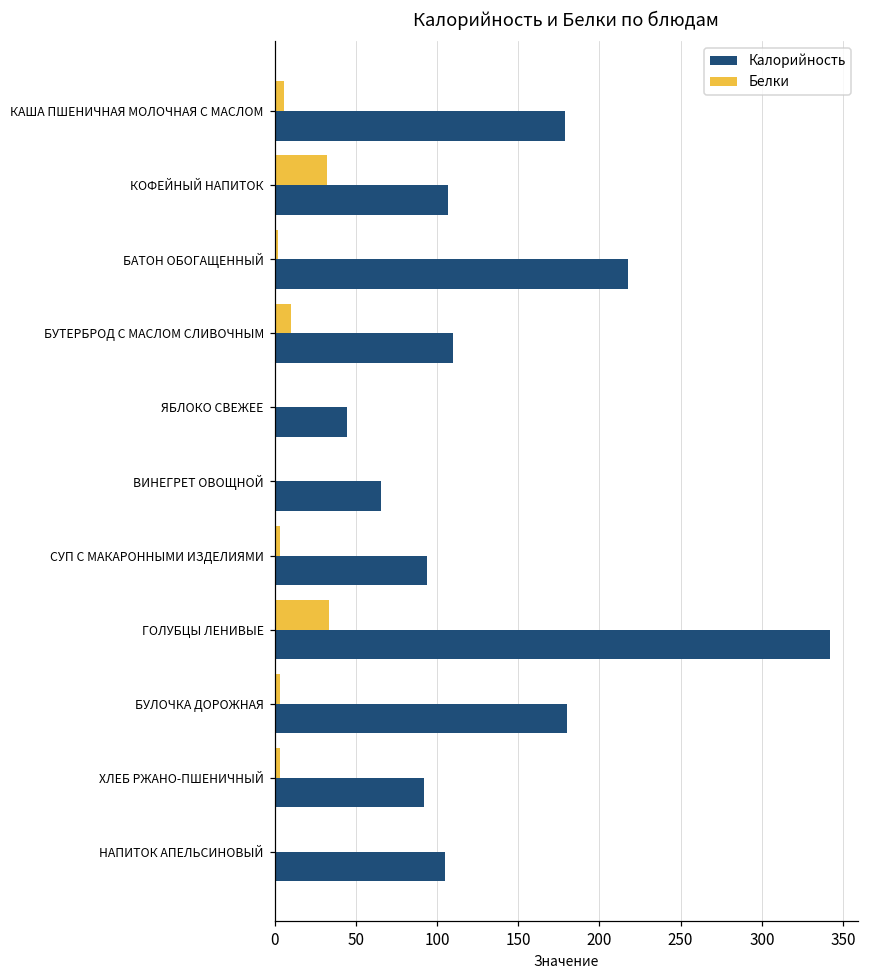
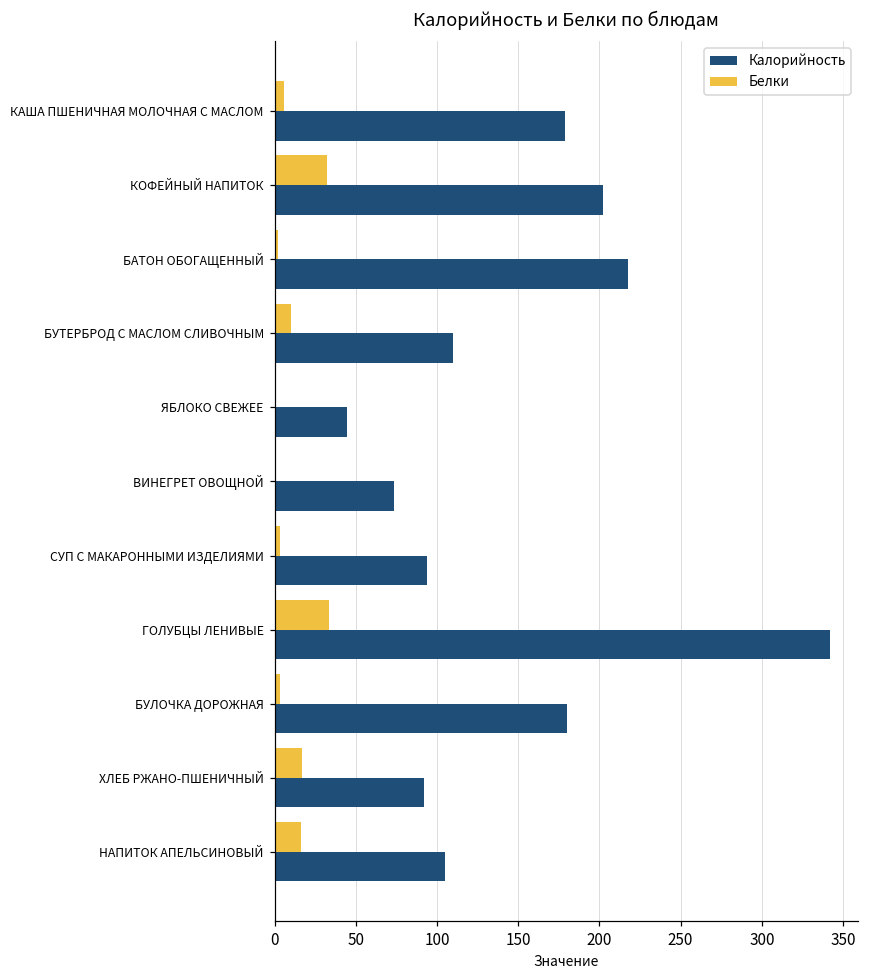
  {
    "Калорийность": {
      "КАША ПШЕНИЧНАЯ МОЛОЧНАЯ С МАСЛОМ": 179,
-     "КОФЕЙНЫЙ НАПИТОК": 107,
+     "КОФЕЙНЫЙ НАПИТОК": 202,
      "БАТОН ОБОГАЩЕННЫЙ": 218,
      "БУТЕРБРОД С МАСЛОМ СЛИВОЧНЫМ": 110,
      "ЯБЛОКО СВЕЖЕЕ": 44,
-     "ВИНЕГРЕТ ОВОЩНОЙ": 66,
+     "ВИНЕГРЕТ ОВОЩНОЙ": 74,
      "СУП С МАКАРОННЫМИ ИЗДЕЛИЯМИ": 94,
      "ГОЛУБЦЫ ЛЕНИВЫЕ": 342,
      "БУЛОЧКА ДОРОЖНАЯ": 180,
      "ХЛЕБ РЖАНО-ПШЕНИЧНЫЙ": 92,
      "НАПИТОК АПЕЛЬСИНОВЫЙ": 105
    },
    "Белки": {
      "КАША ПШЕНИЧНАЯ МОЛОЧНАЯ С МАСЛОМ": 6,
      "КОФЕЙНЫЙ НАПИТОК": 32,
      "БАТОН ОБОГАЩЕННЫЙ": 2,
      "БУТЕРБРОД С МАСЛОМ СЛИВОЧНЫМ": 10,
      "СУП С МАКАРОННЫМИ ИЗДЕЛИЯМИ": 3,
      "ГОЛУБЦЫ ЛЕНИВЫЕ": 34,
      "БУЛОЧКА ДОРОЖНАЯ": 3,
-     "ХЛЕБ РЖАНО-ПШЕНИЧНЫЙ": 3,
-     "НАПИТОК АПЕЛЬСИНОВЫЙ": 0
+     "ХЛЕБ РЖАНО-ПШЕНИЧНЫЙ": 17,
+     "НАПИТОК АПЕЛЬСИНОВЫЙ": 16
    }
  }
